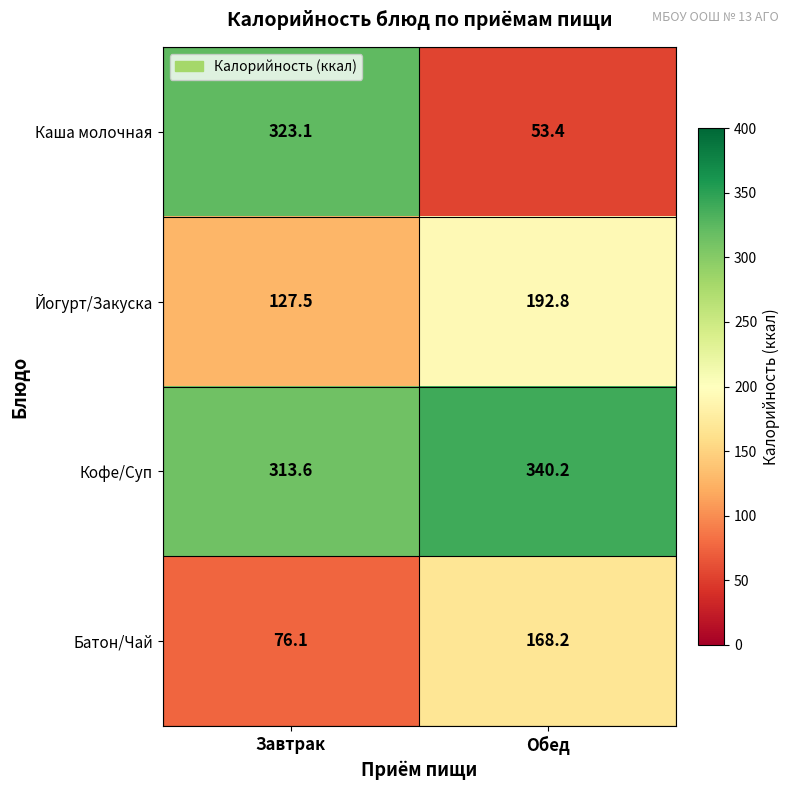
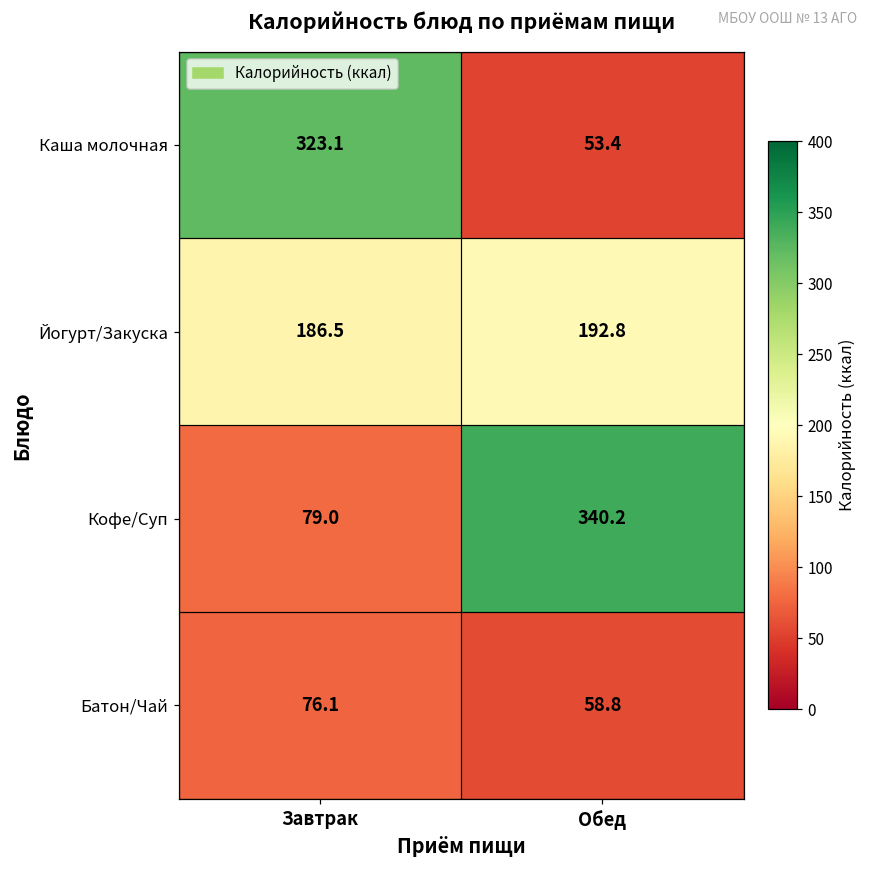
  {
    "Каша молочная": {
      "Завтрак": 323.1,
      "Обед": 53.4
    },
    "Йогурт/Закуска": {
-     "Завтрак": 127.5,
+     "Завтрак": 186.5,
      "Обед": 192.8
    },
    "Кофе/Суп": {
-     "Завтрак": 313.6,
+     "Завтрак": 79.0,
      "Обед": 340.2
    },
    "Батон/Чай": {
      "Завтрак": 76.1,
-     "Обед": 168.2
+     "Обед": 58.8
    }
  }
